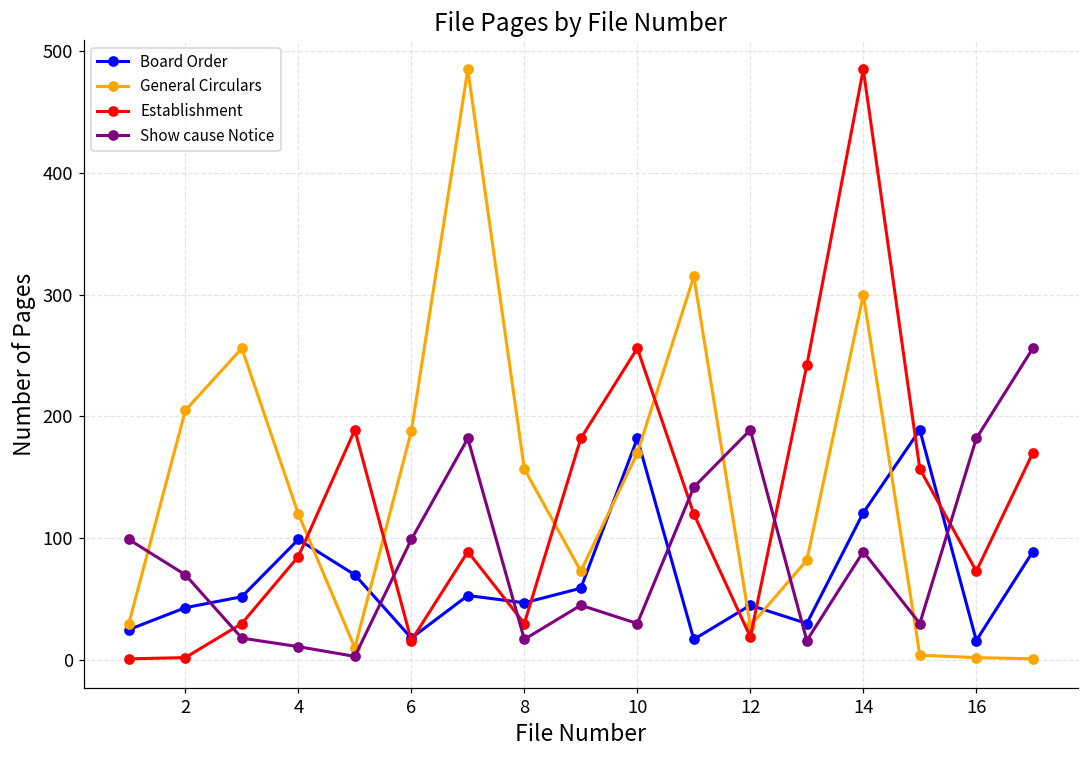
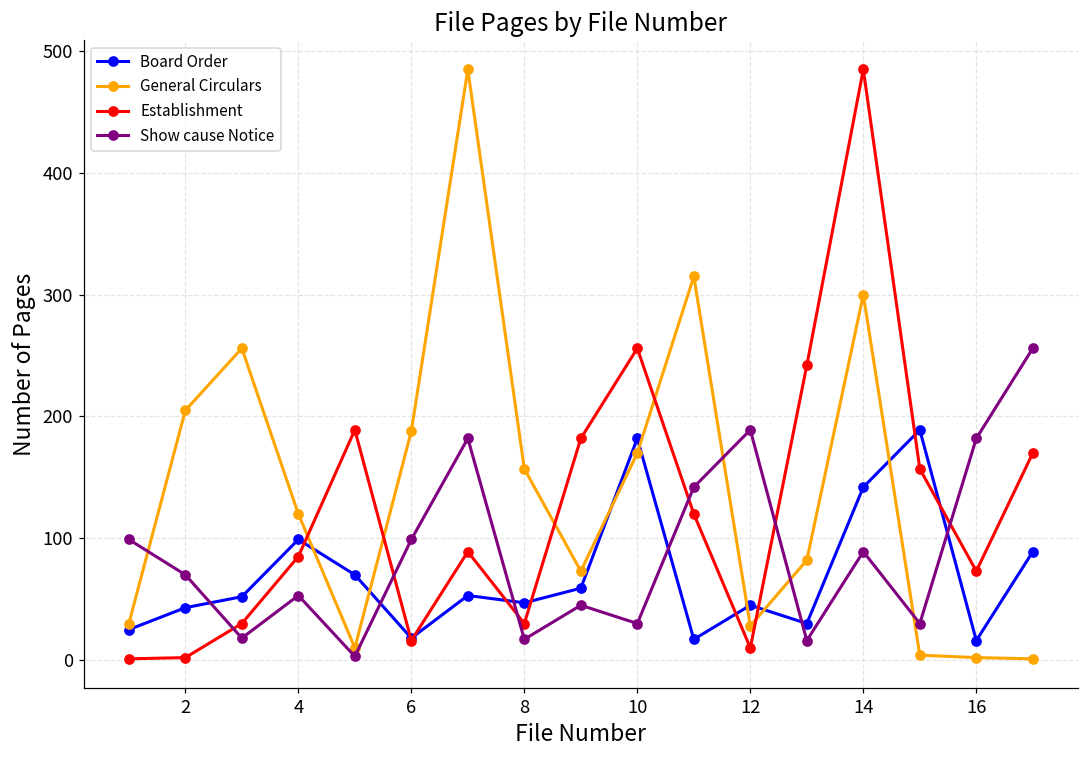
  {
    "Board Order": {
      "2": 43,
      "4": 99,
      "8": 47,
      "10": 182,
      "12": 45,
-     "14": 121,
+     "14": 142,
      "16": 16
    },
    "General Circulars": {
      "2": 205,
      "4": 120,
      "6": 188,
      "8": 157,
      "10": 170,
      "12": 28,
      "14": 300,
      "16": 2
    },
    "Establishment": {
      "2": 2,
      "4": 85,
      "8": 30,
      "10": 256,
-     "12": 19,
+     "12": 10,
      "14": 485,
      "16": 73
    },
    "Show cause Notice": {
      "2": 70,
-     "4": 11,
+     "4": 53,
      "6": 99,
      "8": 17,
      "10": 30,
      "12": 189,
      "14": 89,
      "16": 182
    }
  }
